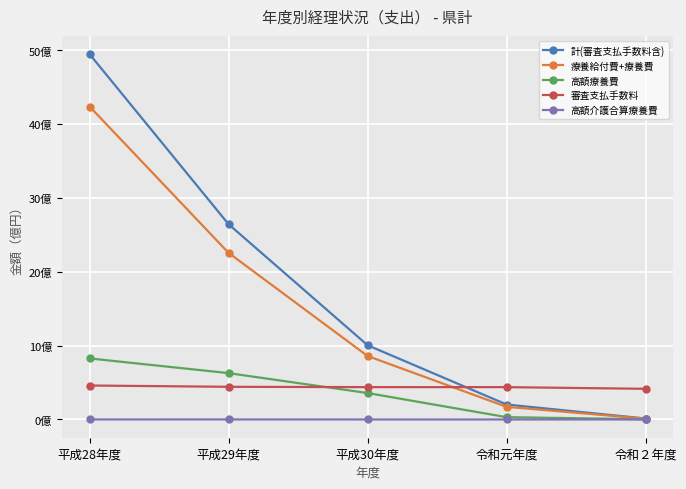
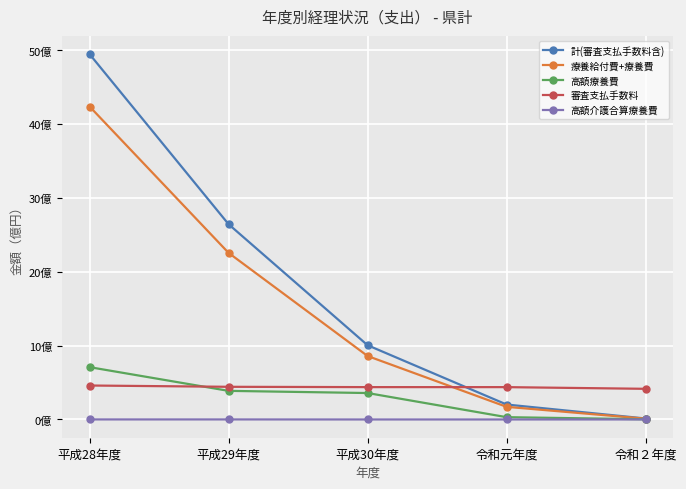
  {
    "高額療養費": {
-     "平成28年度": "8億",
-     "平成29年度": "6億",
+     "平成28年度": "7億",
+     "平成29年度": "4億",
      "平成30年度": "4億"
    }
  }
